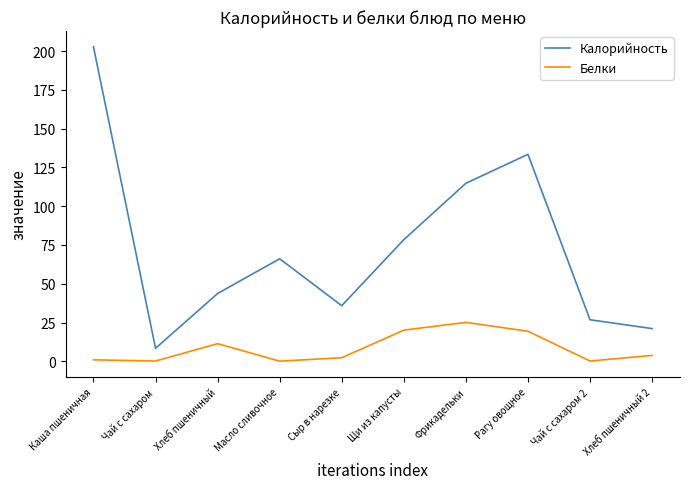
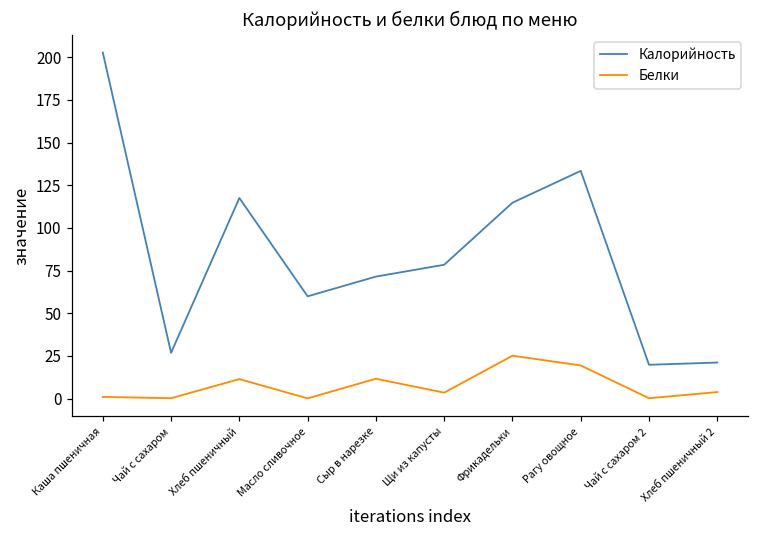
  {
    "Калорийность": {
      "Каша пшеничная": 203,
-     "Чай с сахаром": 8,
-     "Хлеб пшеничный": 44,
-     "Масло сливочное": 66,
-     "Сыр в нарезке": 36,
+     "Чай с сахаром": 27,
+     "Хлеб пшеничный": 118,
+     "Масло сливочное": 60,
+     "Сыр в нарезке": 71,
      "Щи из капусты": 78,
      "Фрикадельки": 115,
      "Рагу овощное": 133,
-     "Чай с сахаром 2": 27,
+     "Чай с сахаром 2": 20,
      "Хлеб пшеничный 2": 21
    },
    "Белки": {
      "Каша пшеничная": 1,
      "Чай с сахаром": 0,
      "Хлеб пшеничный": 11,
      "Масло сливочное": 0,
-     "Сыр в нарезке": 2,
-     "Щи из капусты": 20,
+     "Сыр в нарезке": 12,
+     "Щи из капусты": 3,
      "Фрикадельки": 25,
      "Рагу овощное": 19,
      "Чай с сахаром 2": 0,
      "Хлеб пшеничный 2": 4
    }
  }
